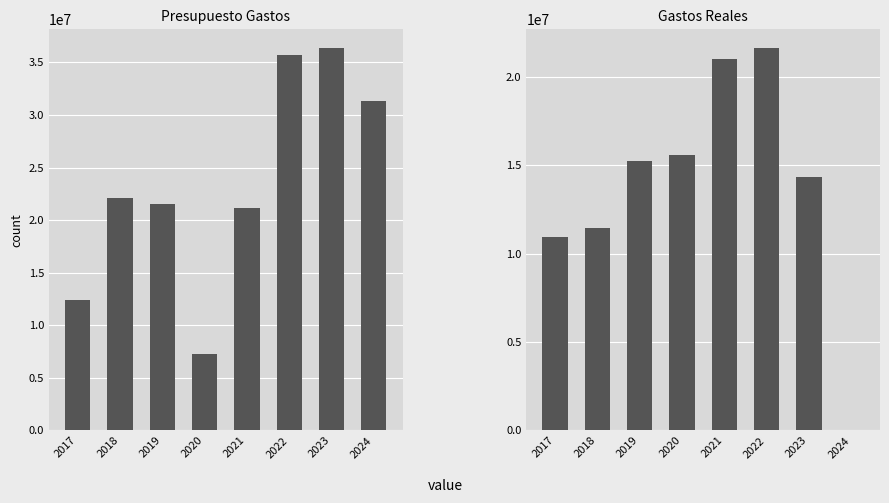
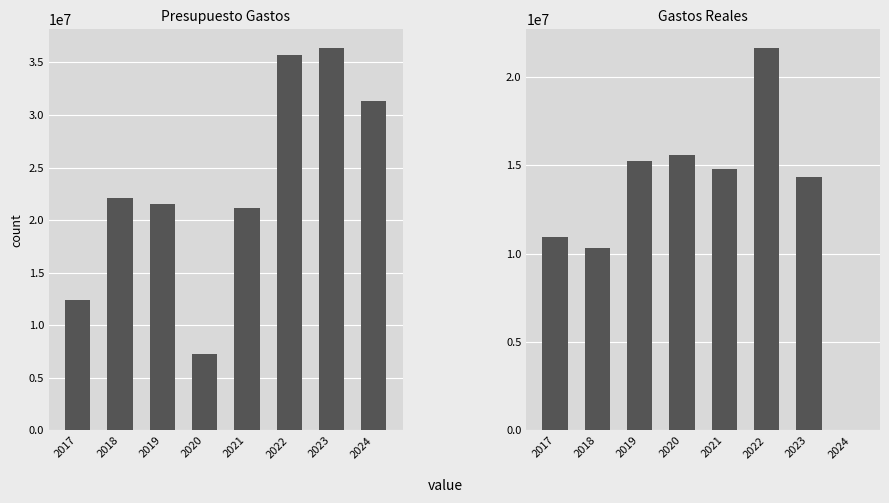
  {
    "Presupuesto Gastos": {
      "2017": 12400000,
      "2018": 22100000,
      "2019": 21600000,
      "2020": 7300000,
      "2021": 21100000,
      "2022": 35700000,
      "2023": 36300000,
      "2024": 31300000
    },
    "Gastos Reales": {
      "2017": 10900000,
-     "2018": 11400000,
+     "2018": 10300000,
      "2019": 15300000,
      "2020": 15600000,
-     "2021": 21000000,
+     "2021": 14800000,
      "2022": 21600000,
      "2023": 14300000,
      "2024": 0
    }
  }
